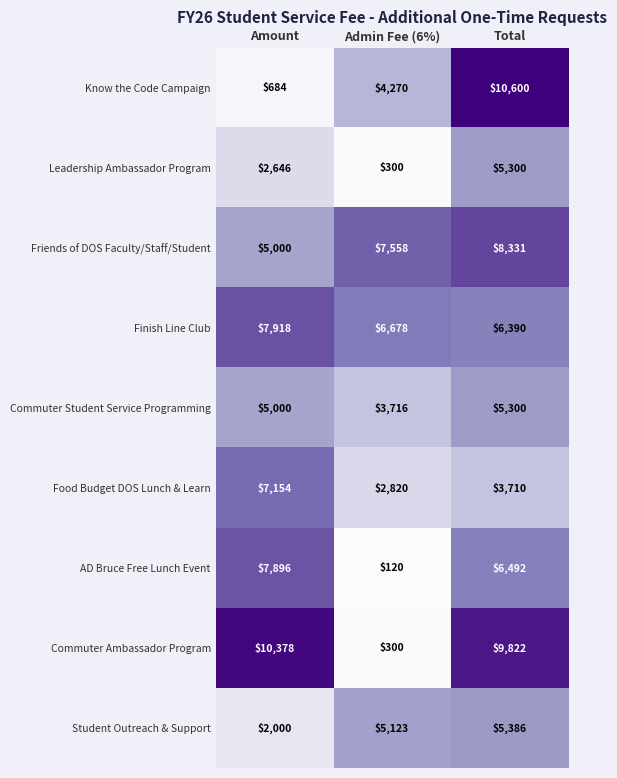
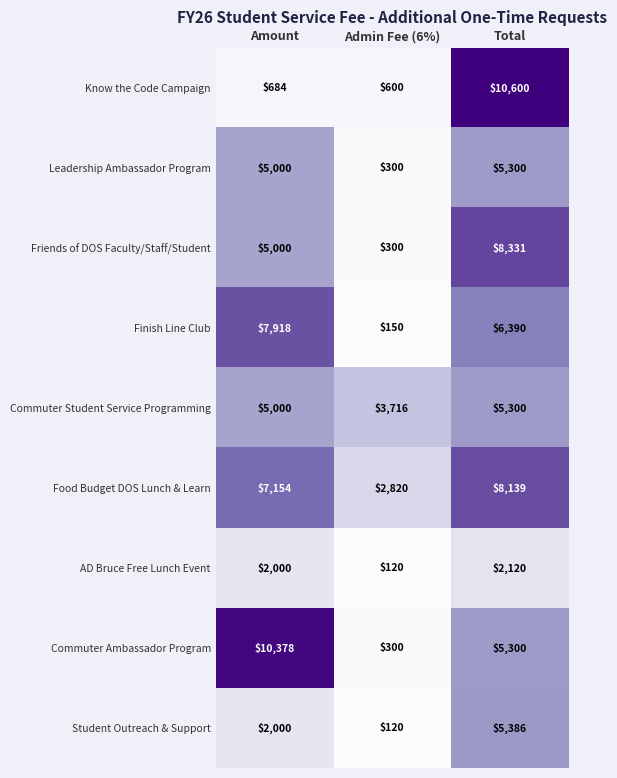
  {
    "Know the Code Campaign": {
      "Amount": "$684",
-     "Admin Fee (6%)": "$4,270",
+     "Admin Fee (6%)": "$600",
      "Total": "$10,600"
    },
    "Leadership Ambassador Program": {
-     "Amount": "$2,646",
+     "Amount": "$5,000",
      "Admin Fee (6%)": "$300",
      "Total": "$5,300"
    },
    "Friends of DOS Faculty/Staff/Student": {
      "Amount": "$5,000",
-     "Admin Fee (6%)": "$7,558",
+     "Admin Fee (6%)": "$300",
      "Total": "$8,331"
    },
    "Finish Line Club": {
      "Amount": "$7,918",
-     "Admin Fee (6%)": "$6,678",
+     "Admin Fee (6%)": "$150",
      "Total": "$6,390"
    },
    "Commuter Student Service Programming": {
      "Amount": "$5,000",
      "Admin Fee (6%)": "$3,716",
      "Total": "$5,300"
    },
    "Food Budget DOS Lunch & Learn": {
      "Amount": "$7,154",
      "Admin Fee (6%)": "$2,820",
-     "Total": "$3,710"
+     "Total": "$8,139"
    },
    "AD Bruce Free Lunch Event": {
-     "Amount": "$7,896",
+     "Amount": "$2,000",
      "Admin Fee (6%)": "$120",
-     "Total": "$6,492"
+     "Total": "$2,120"
    },
    "Commuter Ambassador Program": {
      "Amount": "$10,378",
      "Admin Fee (6%)": "$300",
-     "Total": "$9,822"
+     "Total": "$5,300"
    },
    "Student Outreach & Support": {
      "Amount": "$2,000",
-     "Admin Fee (6%)": "$5,123",
+     "Admin Fee (6%)": "$120",
      "Total": "$5,386"
    }
  }
